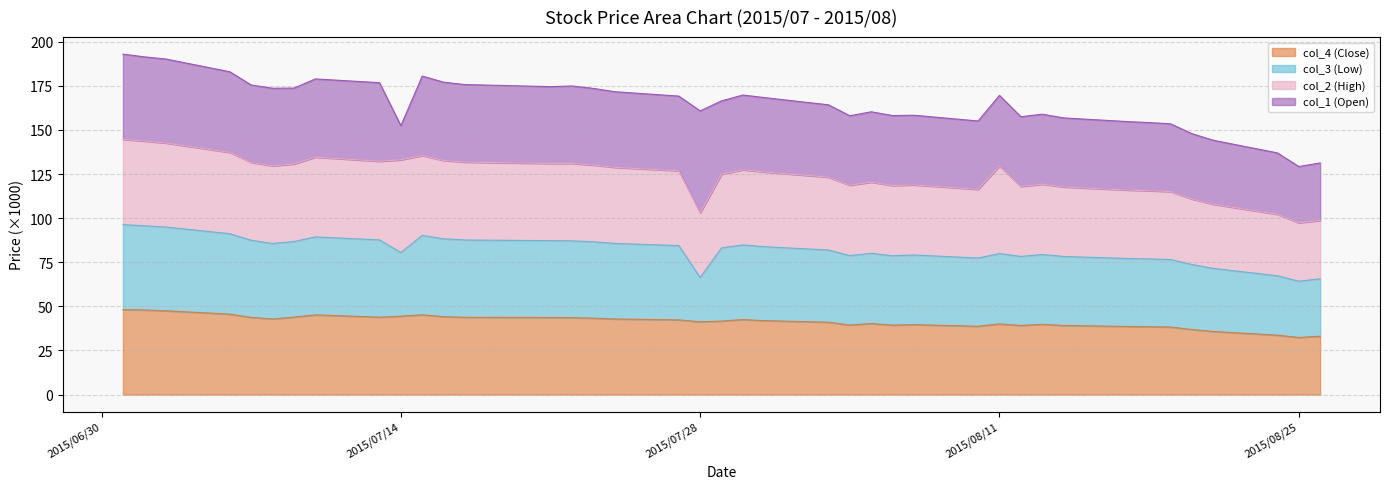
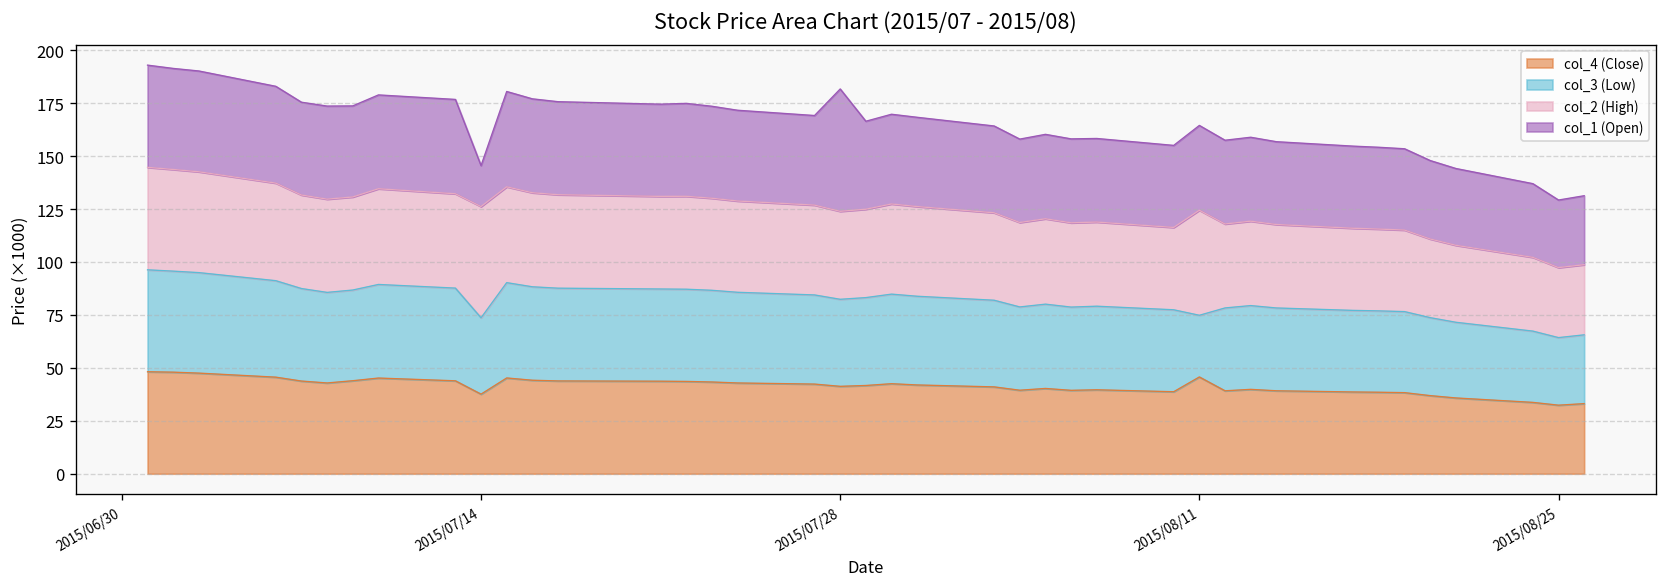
  {
    "col_4 (Close)": {
-     "2015/07/14": 44,
+     "2015/07/14": 38,
      "2015/07/28": 41,
-     "2015/08/11": 40,
+     "2015/08/11": 46,
      "2015/08/25": 32
    },
    "col_3 (Low)": {
      "2015/07/14": 36,
-     "2015/07/28": 25,
-     "2015/08/11": 40,
+     "2015/07/28": 41,
+     "2015/08/11": 29,
      "2015/08/25": 32
    },
    "col_2 (High)": {
      "2015/07/14": 53,
-     "2015/07/28": 37,
+     "2015/07/28": 42,
      "2015/08/11": 50,
      "2015/08/25": 33
    },
    "col_1 (Open)": {
      "2015/07/14": 19,
      "2015/07/28": 58,
      "2015/08/11": 40,
      "2015/08/25": 32
    }
  }
